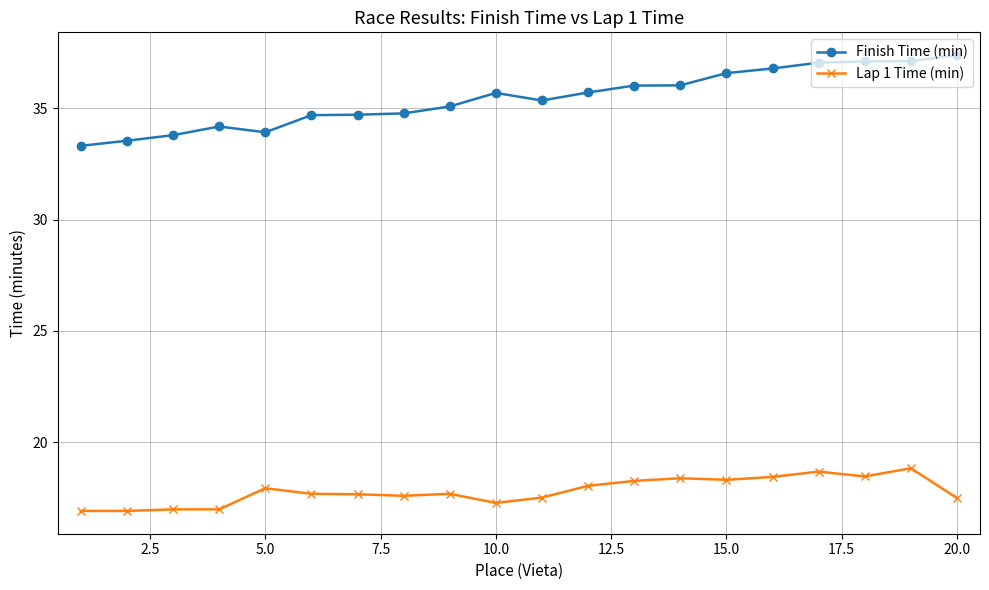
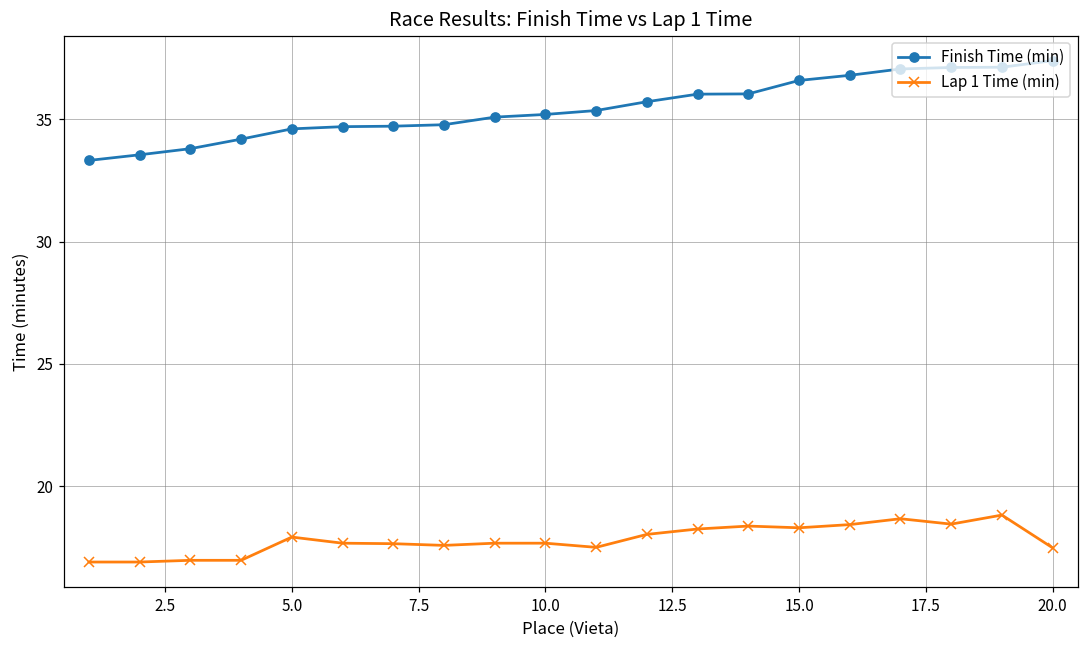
  {
    "Finish Time (min)": {
-     "5.0": 33.9,
-     "10.0": 35.7,
+     "5.0": 34.6,
+     "10.0": 35.2,
      "15.0": 36.6
    },
    "Lap 1 Time (min)": {
      "5.0": 17.9,
-     "10.0": 17.3,
+     "10.0": 17.7,
      "15.0": 18.3,
      "20.0": 17.5
    }
  }
